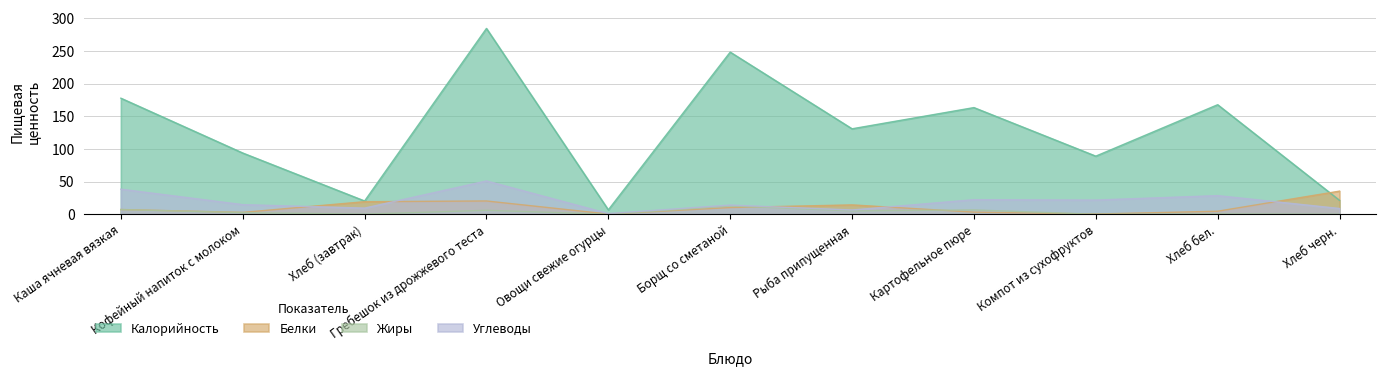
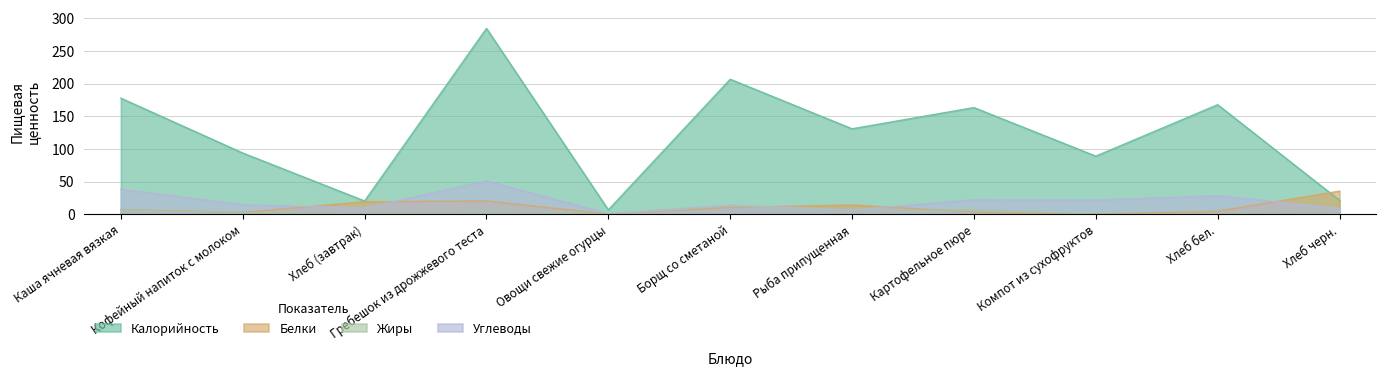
  {
    "Калорийность": {
      "Каша ячневая вязкая": 180,
      "Кофейный напиток с молоком": 90,
      "Гребешок из дрожжевого теста": 280,
      "Овощи свежие огурцы": 10,
-     "Борщ со сметаной": 250,
+     "Борщ со сметаной": 210,
      "Рыба припущенная": 130,
      "Картофельное пюре": 160,
      "Компот из сухофруктов": 90,
      "Хлеб бел.": 170,
      "Хлеб черн.": 20
    },
    "Белки": {
      "Гребешок из дрожжевого теста": 20,
      "Рыба припущенная": 10,
      "Хлеб бел.": 0,
      "Хлеб черн.": 40
    }
  }
